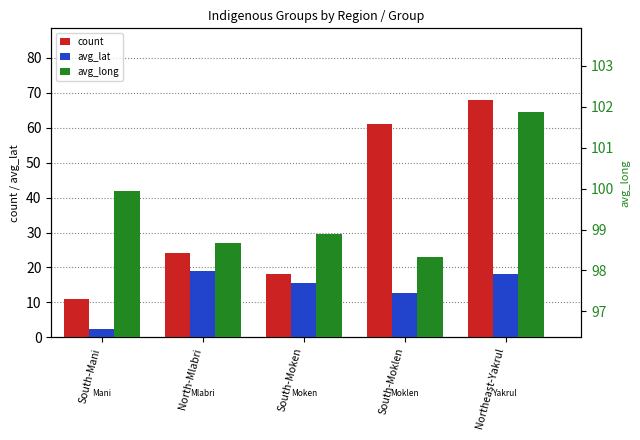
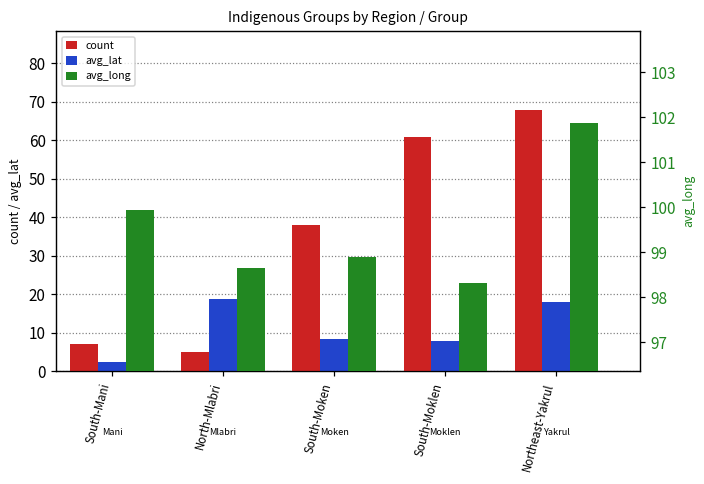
  {
    "count": {
-     "South-Mani": 11,
-     "North-Mlabri": 24,
-     "South-Moken": 18,
+     "South-Mani": 7,
+     "North-Mlabri": 5,
+     "South-Moken": 38,
      "South-Moklen": 61,
      "Northeast-Yakrul": 68
    },
    "avg_lat": {
      "South-Mani": 2,
      "North-Mlabri": 19,
-     "South-Moken": 15,
-     "South-Moklen": 13,
+     "South-Moken": 8,
+     "South-Moklen": 8,
      "Northeast-Yakrul": 18
    },
    "avg_long": {
      "South-Mani": 100.0,
      "North-Mlabri": 98.7,
      "South-Moken": 98.9,
      "South-Moklen": 98.3,
      "Northeast-Yakrul": 101.9
    }
  }
